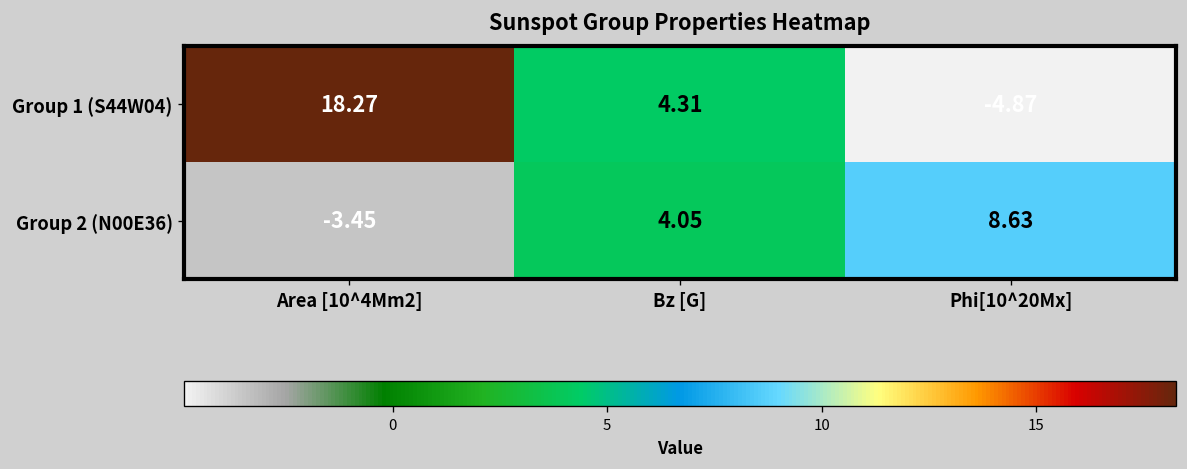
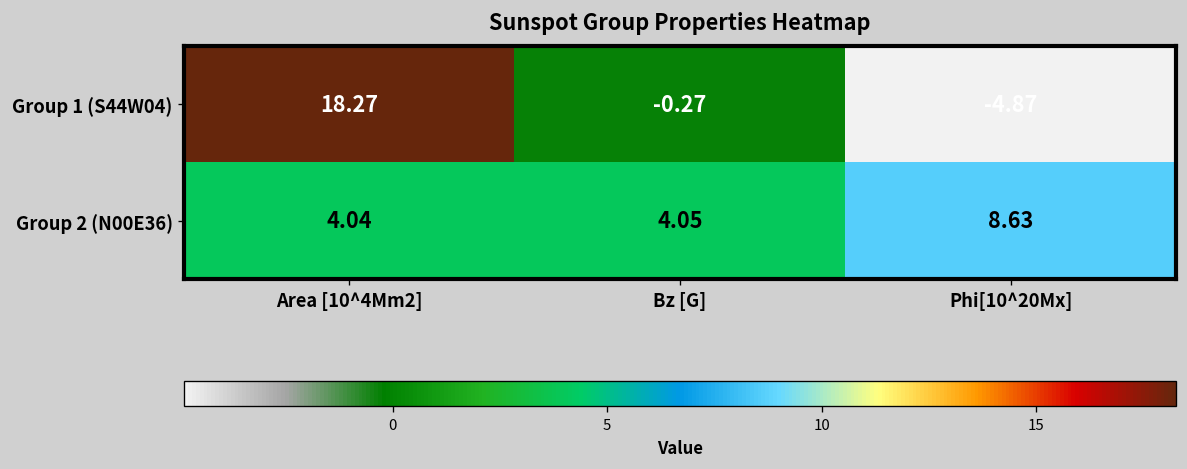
  {
    "Group 1 (S44W04)": {
      "Area [10^4Mm2]": 18.27,
-     "Bz [G]": 4.31
+     "Bz [G]": -0.27
    },
    "Group 2 (N00E36)": {
-     "Area [10^4Mm2]": -3.45,
+     "Area [10^4Mm2]": 4.04,
      "Bz [G]": 4.05,
      "Phi[10^20Mx]": 8.63
    }
  }
